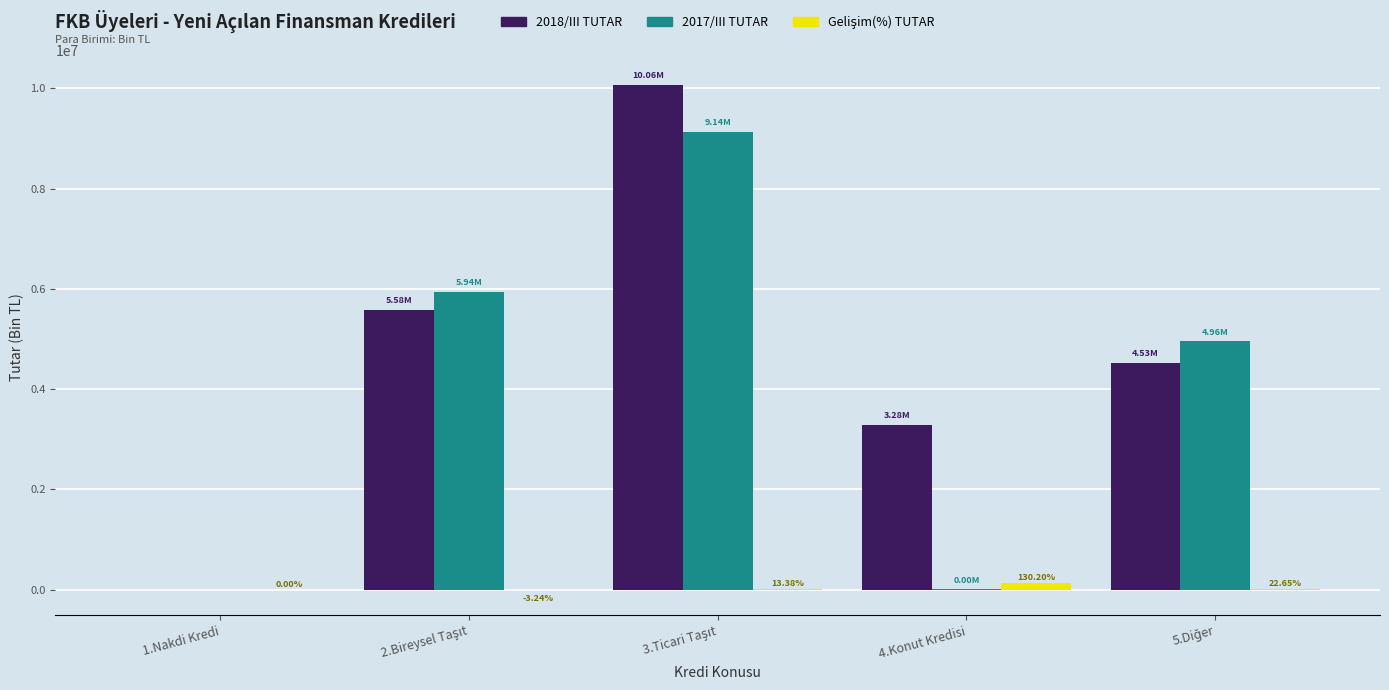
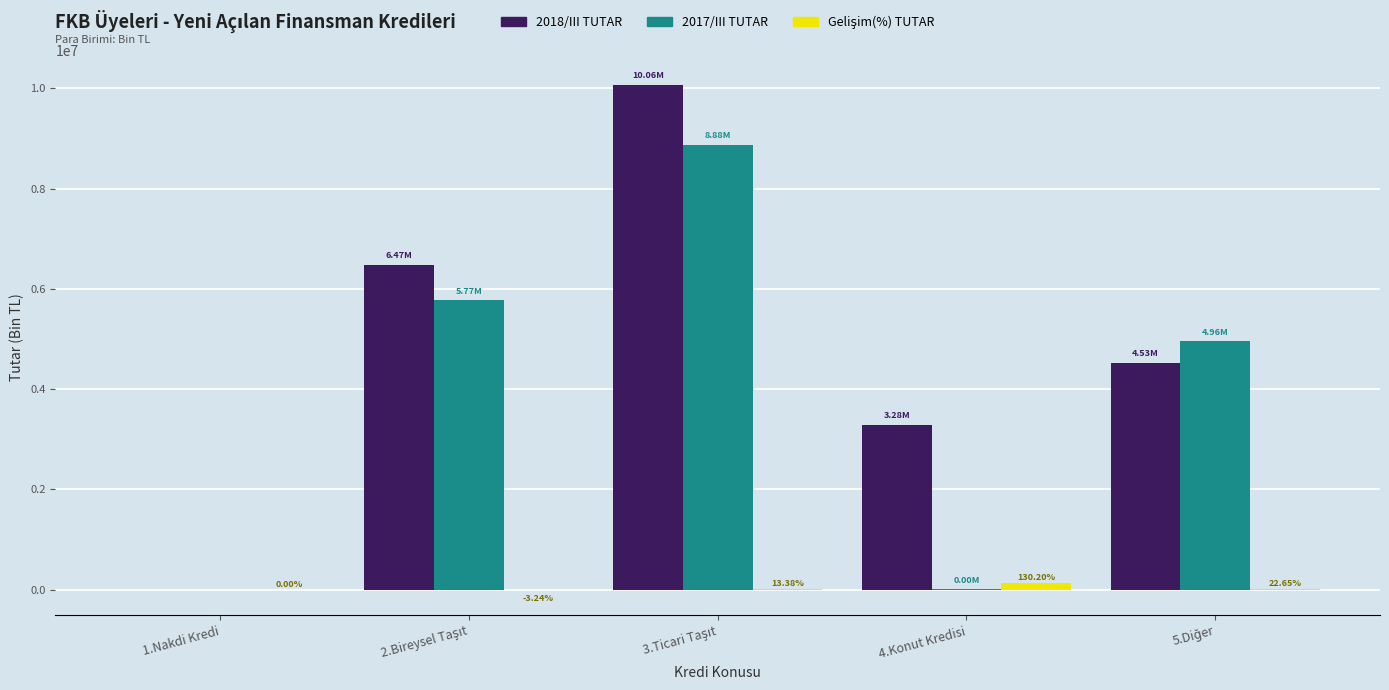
  {
    "2018/III TUTAR": {
-     "2.Bireysel Taşıt": "5.58M",
+     "2.Bireysel Taşıt": "6.47M",
      "3.Ticari Taşıt": "10.06M",
      "4.Konut Kredisi": "3.28M",
      "5.Diğer": "4.53M"
    },
    "2017/III TUTAR": {
-     "2.Bireysel Taşıt": "5.94M",
-     "3.Ticari Taşıt": "9.14M",
+     "2.Bireysel Taşıt": "5.77M",
+     "3.Ticari Taşıt": "8.88M",
      "5.Diğer": "4.96M"
    }
  }
